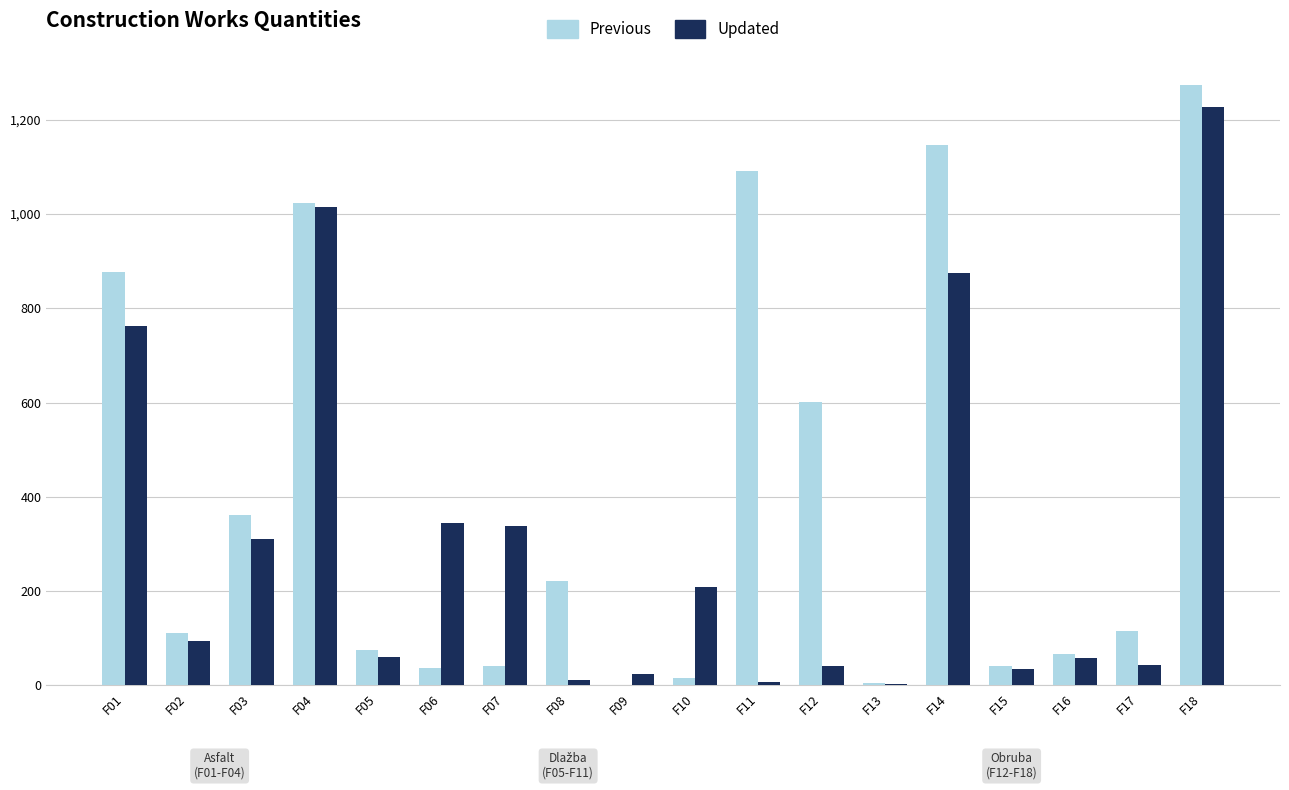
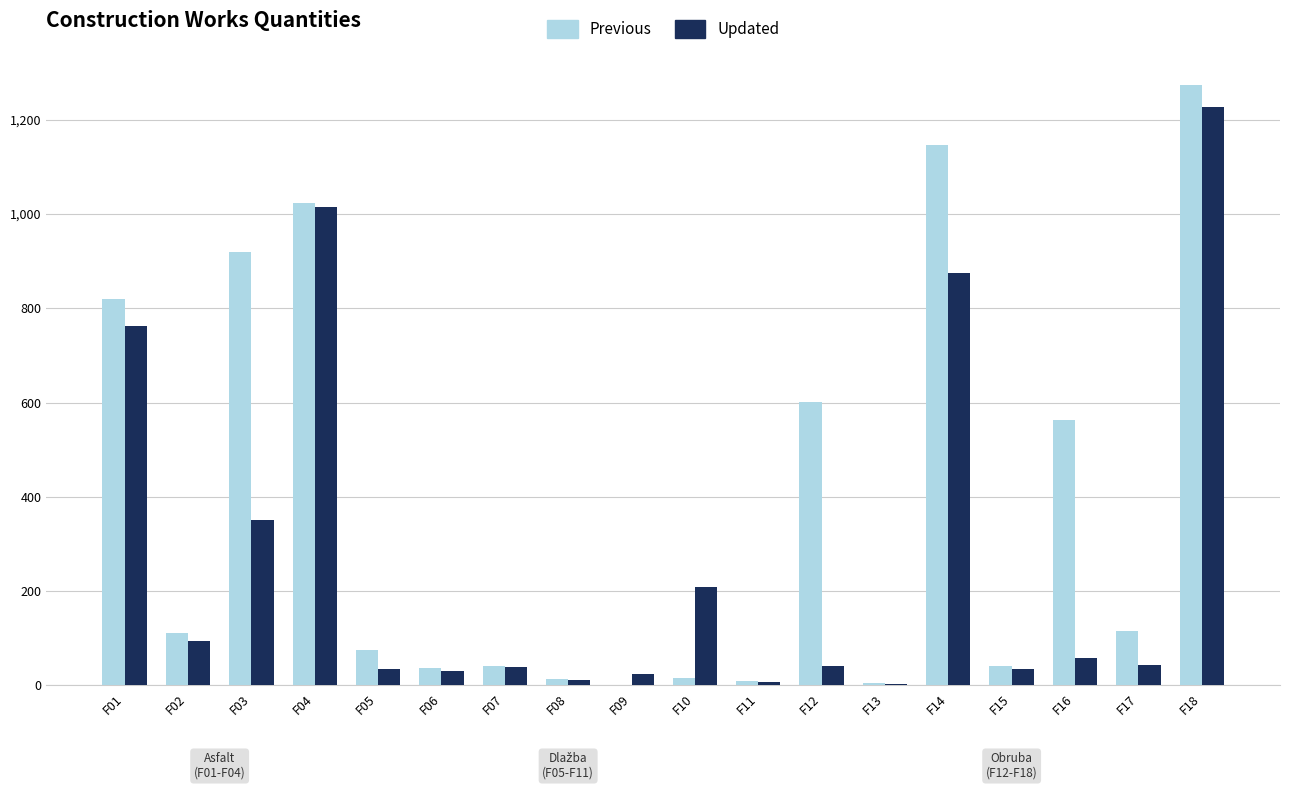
  {
    "Previous": {
-     "F01": "880",
+     "F01": "820",
      "F02": "110",
-     "F03": "360",
+     "F03": "920",
      "F04": "1,020",
      "F05": "80",
      "F06": "40",
      "F07": "40",
-     "F08": "220",
+     "F08": "10",
      "F10": "20",
-     "F11": "1,090",
+     "F11": "10",
      "F12": "600",
      "F14": "1,150",
      "F15": "40",
-     "F16": "70",
+     "F16": "560",
      "F17": "120",
      "F18": "1,270"
    },
    "Updated": {
      "F01": "760",
      "F02": "100",
-     "F03": "310",
+     "F03": "350",
      "F04": "1,010",
-     "F05": "60",
-     "F06": "350",
-     "F07": "340",
+     "F05": "40",
+     "F06": "30",
+     "F07": "40",
      "F08": "10",
      "F09": "20",
      "F10": "210",
      "F11": "10",
      "F12": "40",
      "F14": "870",
      "F15": "40",
      "F16": "60",
      "F17": "40",
      "F18": "1,230"
    }
  }
